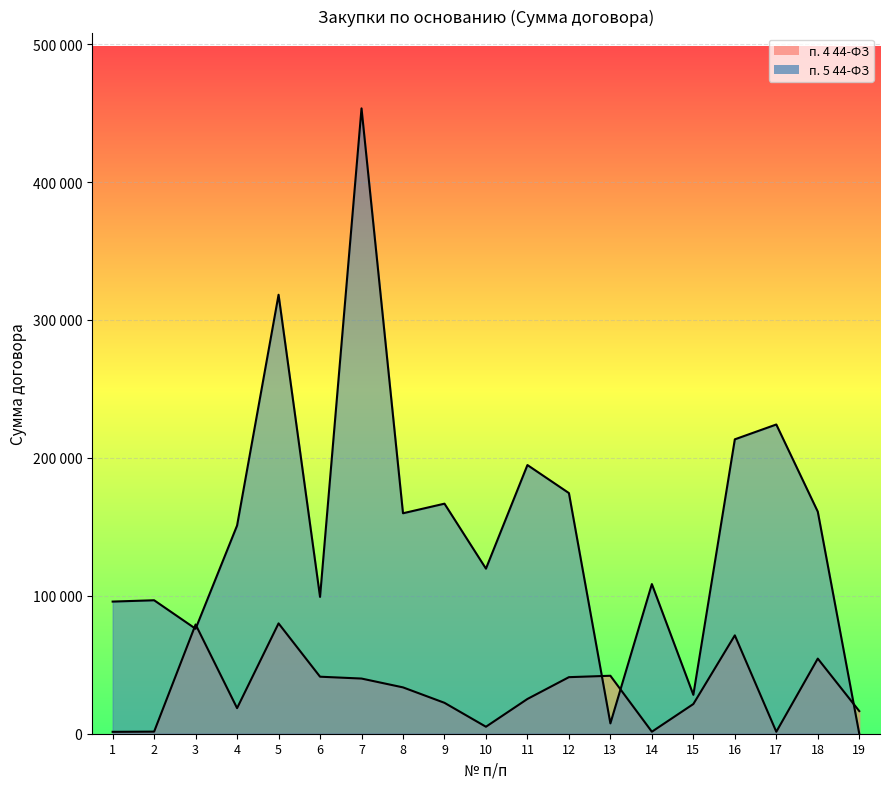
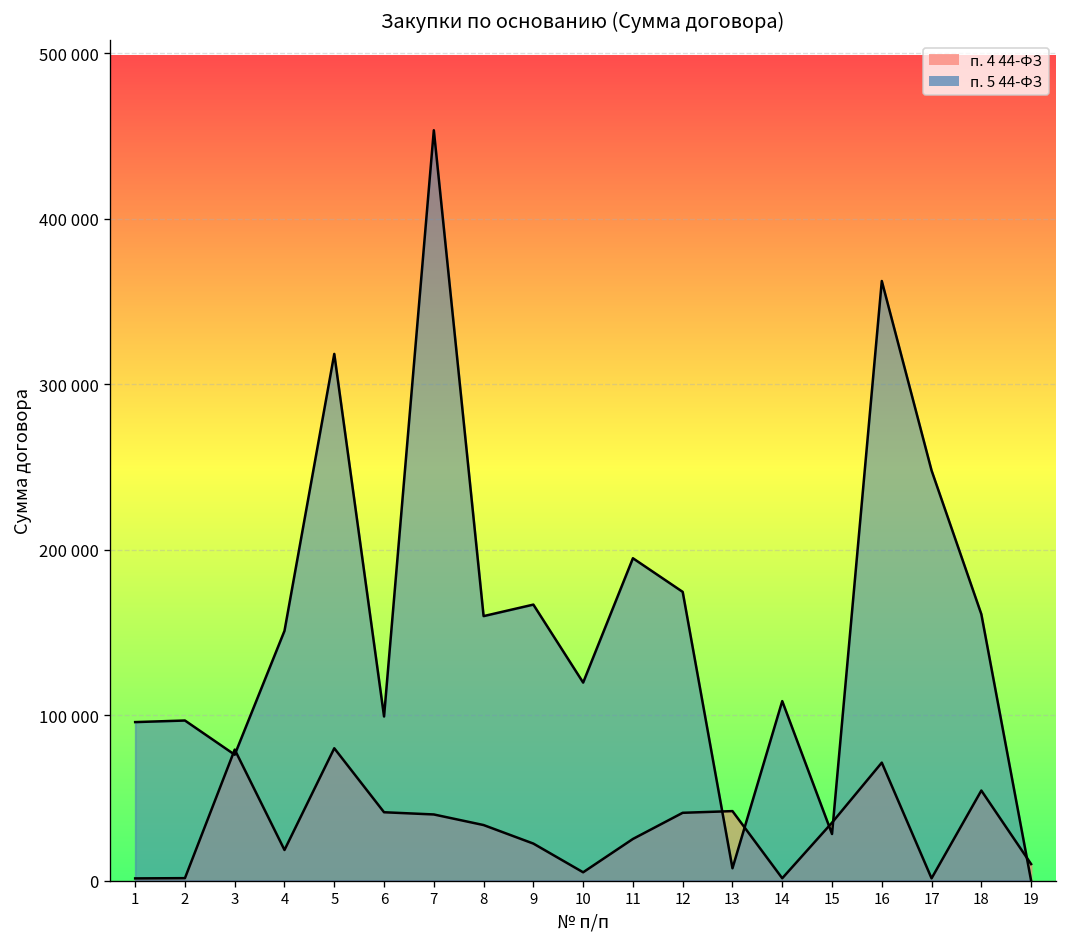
  {
    "п. 4 44-ФЗ": {
      "1": 1000,
      "2": 2000,
      "3": 79000,
      "4": 19000,
      "5": 80000,
      "6": 41000,
      "7": 40000,
      "8": 34000,
      "9": 22000,
      "10": 5000,
      "11": 25000,
      "12": 41000,
      "13": 42000,
      "14": 1000,
-     "15": 22000,
+     "15": 35000,
      "16": 71000,
      "17": 1000,
      "18": 54000,
-     "19": 16000
+     "19": 10000
    },
    "п. 5 44-ФЗ": {
      "1": 96000,
      "2": 97000,
      "3": 76000,
      "4": 151000,
      "5": 318000,
      "6": 99000,
      "7": 453000,
      "8": 160000,
      "9": 167000,
      "10": 120000,
      "11": 195000,
      "12": 174000,
      "13": 8000,
      "14": 109000,
      "15": 28000,
-     "16": 213000,
-     "17": 224000,
+     "16": 362000,
+     "17": 248000,
      "18": 161000,
      "19": 0
    }
  }
